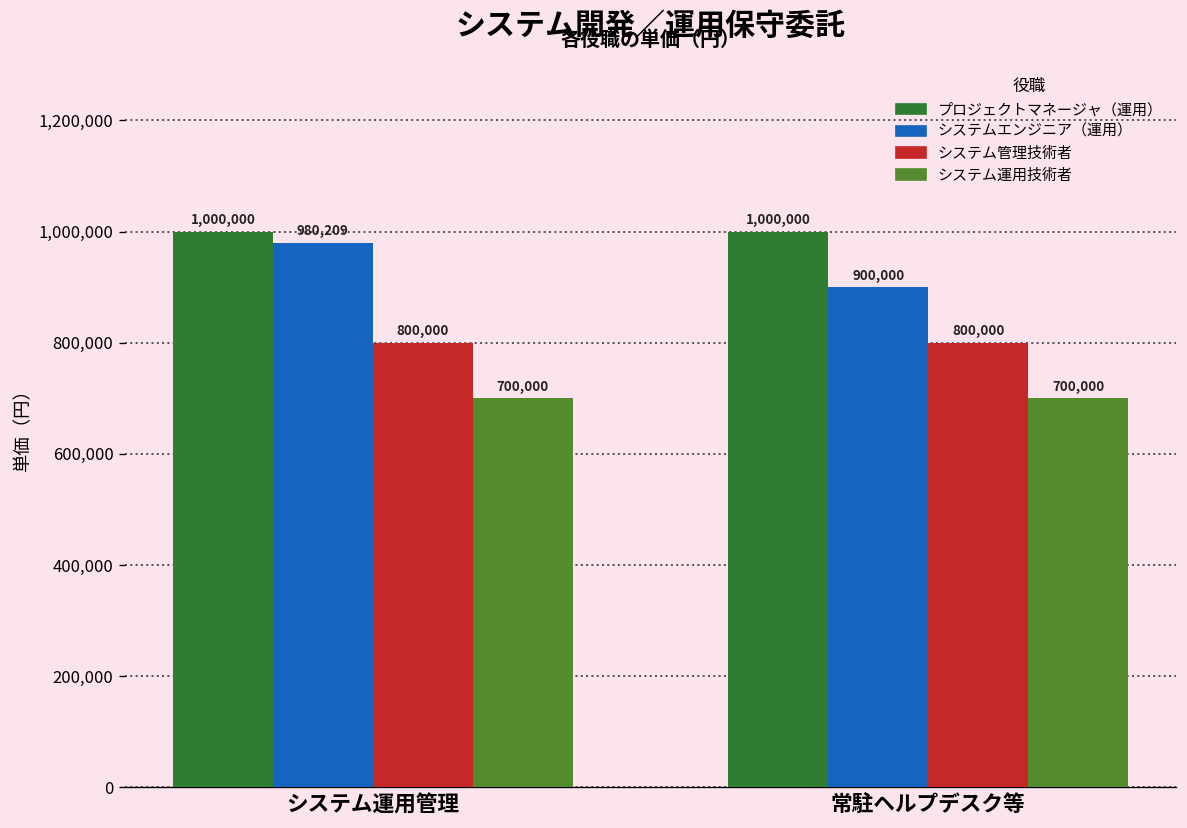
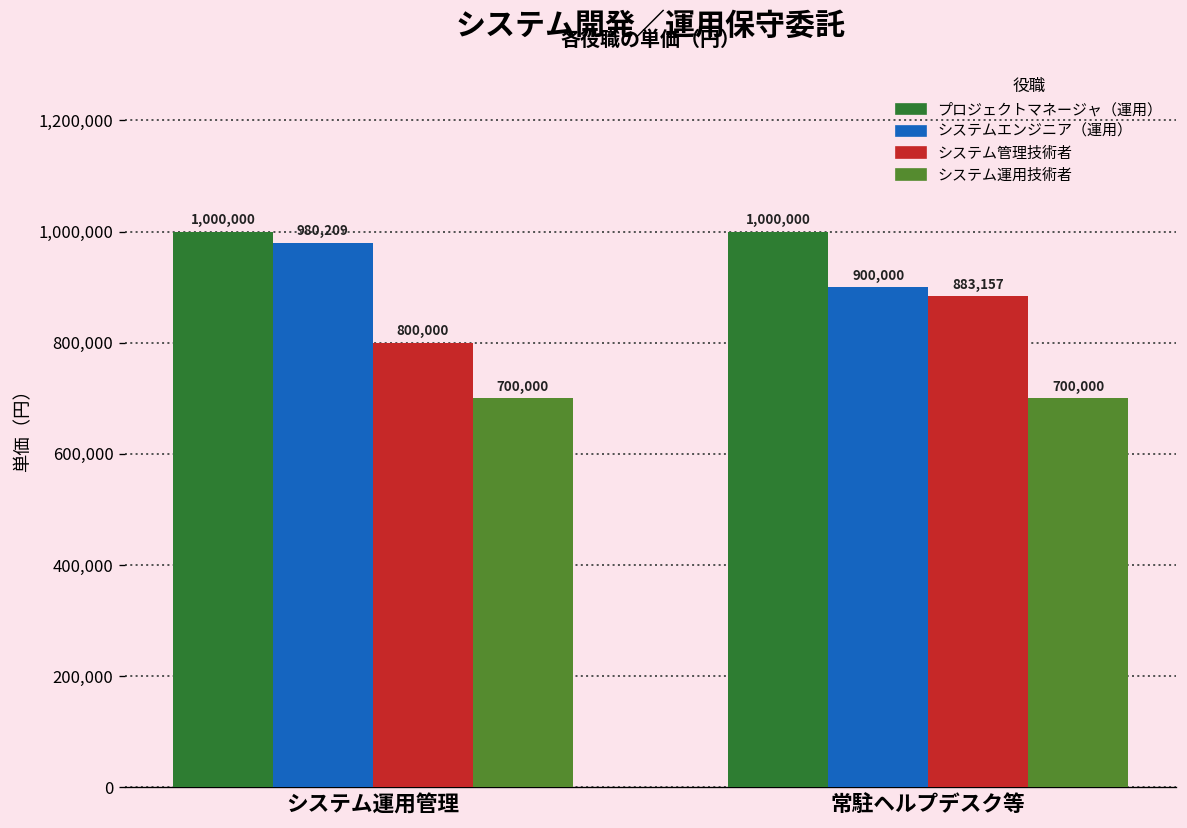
  {
    "システムエンジニア（運用）": {
      "システム運用管理": "980,209",
      "常駐ヘルプデスク等": "900,000"
    },
    "システム管理技術者": {
      "システム運用管理": "800,000",
-     "常駐ヘルプデスク等": "800,000"
+     "常駐ヘルプデスク等": "883,157"
    }
  }
